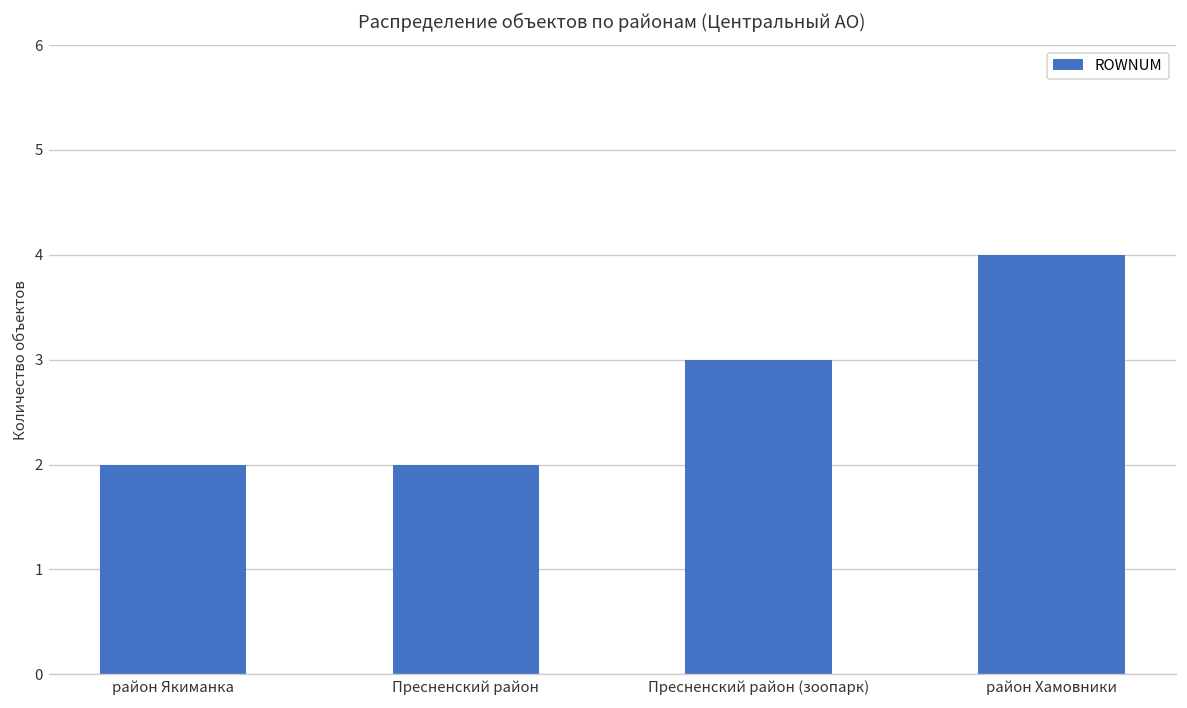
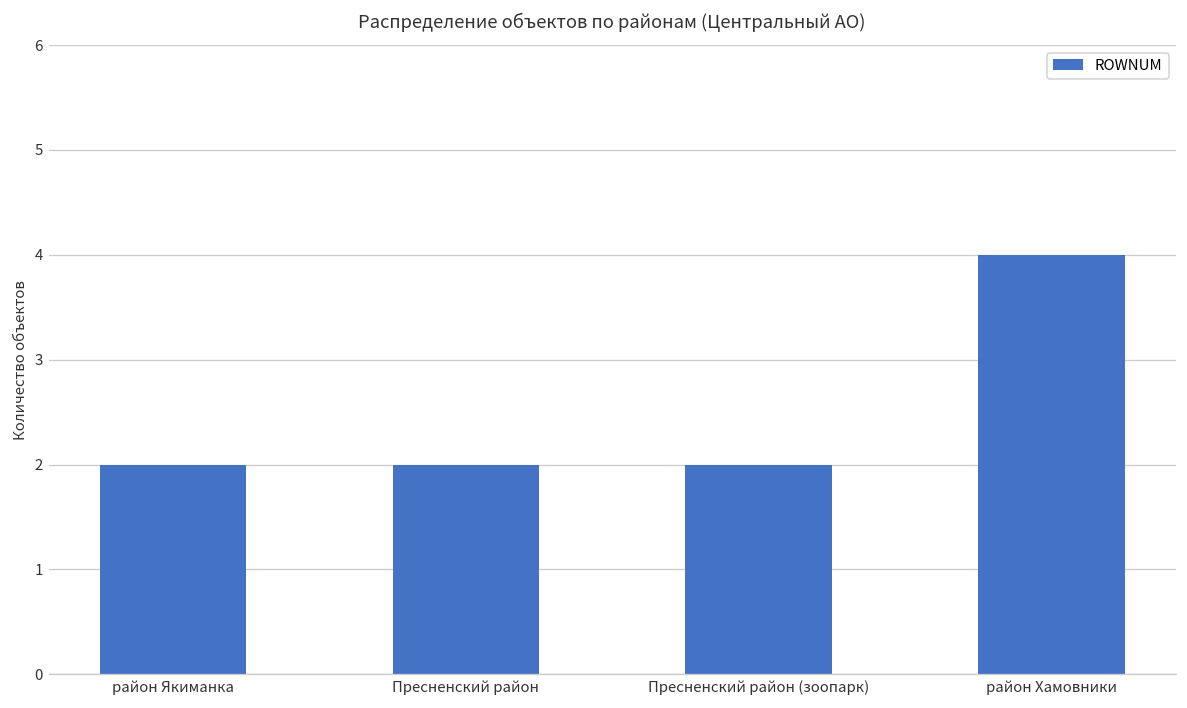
  {
    "район Якиманка": 2,
    "Пресненский район": 2,
-   "Пресненский район (зоопарк)": 3,
+   "Пресненский район (зоопарк)": 2,
    "район Хамовники": 4
  }
